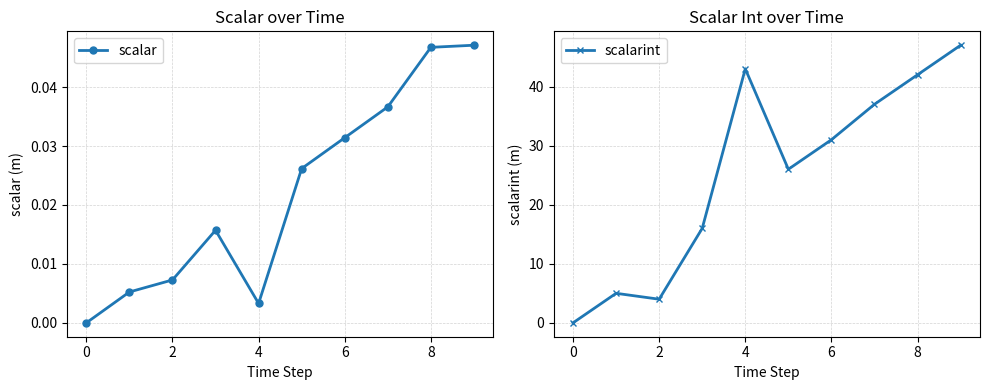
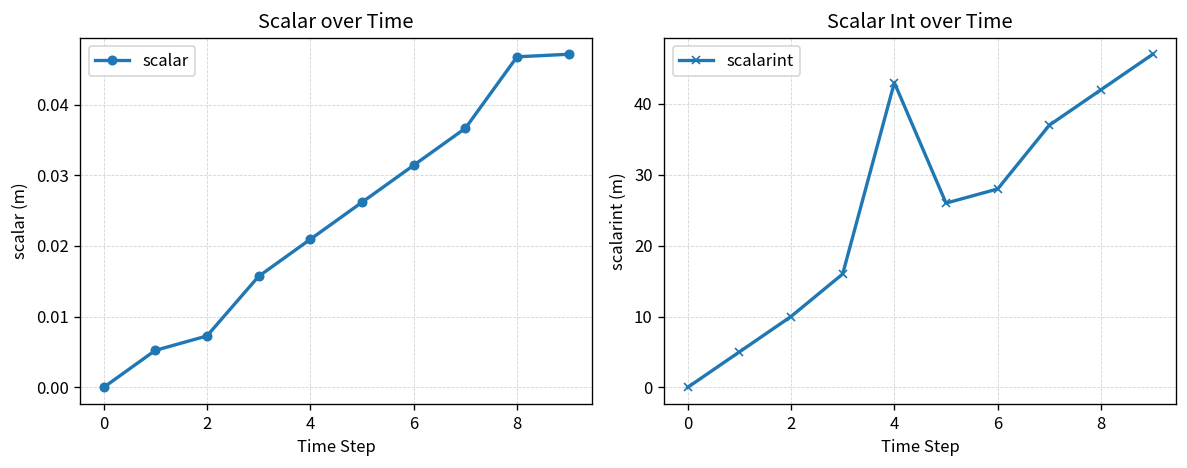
  {
    "Scalar over Time": {
      "0": 0.000,
      "2": 0.007,
-     "4": 0.003,
+     "4": 0.021,
      "6": 0.031,
      "8": 0.047
    },
    "Scalar Int over Time": {
      "0": 0,
-     "2": 4,
+     "2": 10,
      "4": 43,
-     "6": 31,
+     "6": 28,
      "8": 42
    }
  }
